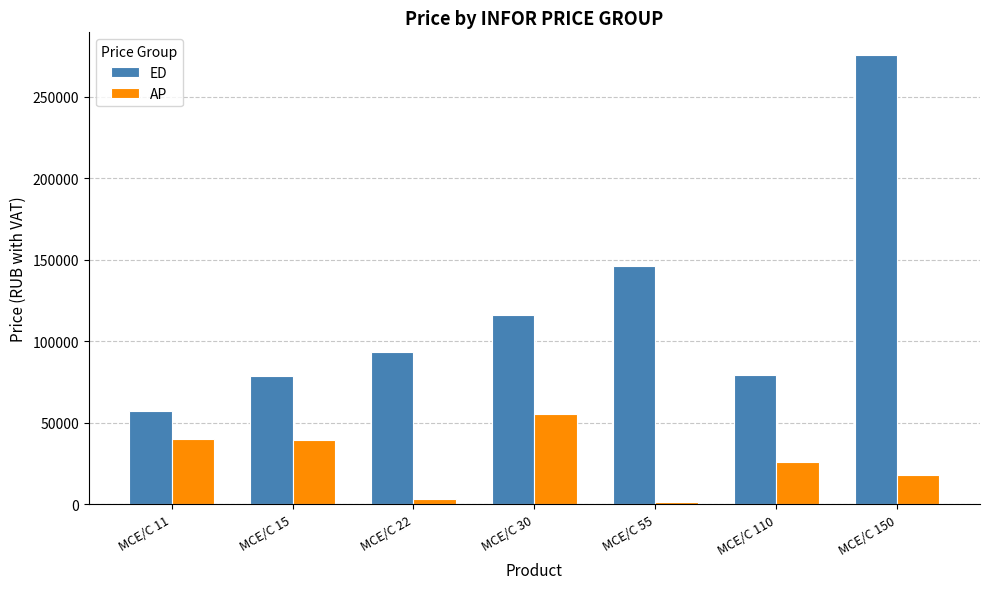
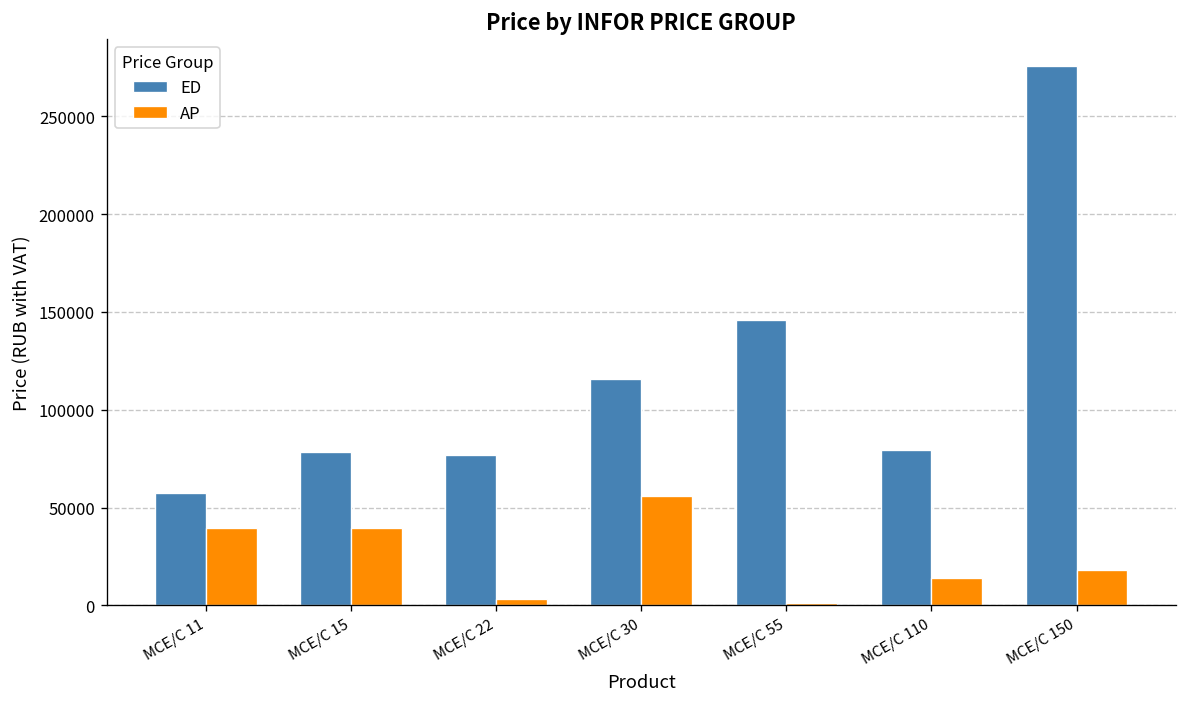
  {
    "ED": {
      "MCE/C 11": 57000,
      "MCE/C 15": 79000,
-     "MCE/C 22": 93000,
+     "MCE/C 22": 77000,
      "MCE/C 30": 116000,
      "MCE/C 55": 146000,
      "MCE/C 110": 79000,
      "MCE/C 150": 276000
    },
    "AP": {
      "MCE/C 11": 40000,
      "MCE/C 15": 40000,
      "MCE/C 22": 3000,
      "MCE/C 30": 56000,
-     "MCE/C 110": 26000,
+     "MCE/C 110": 14000,
      "MCE/C 150": 18000
    }
  }
